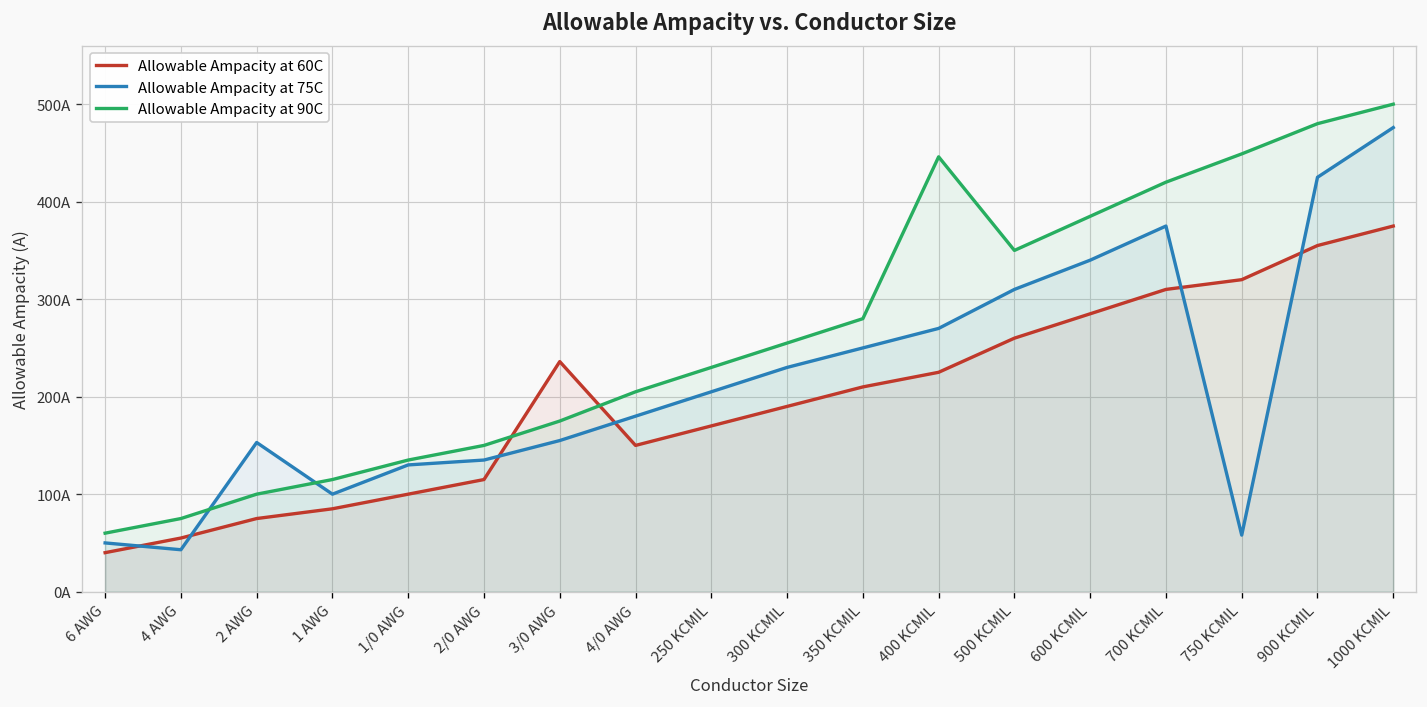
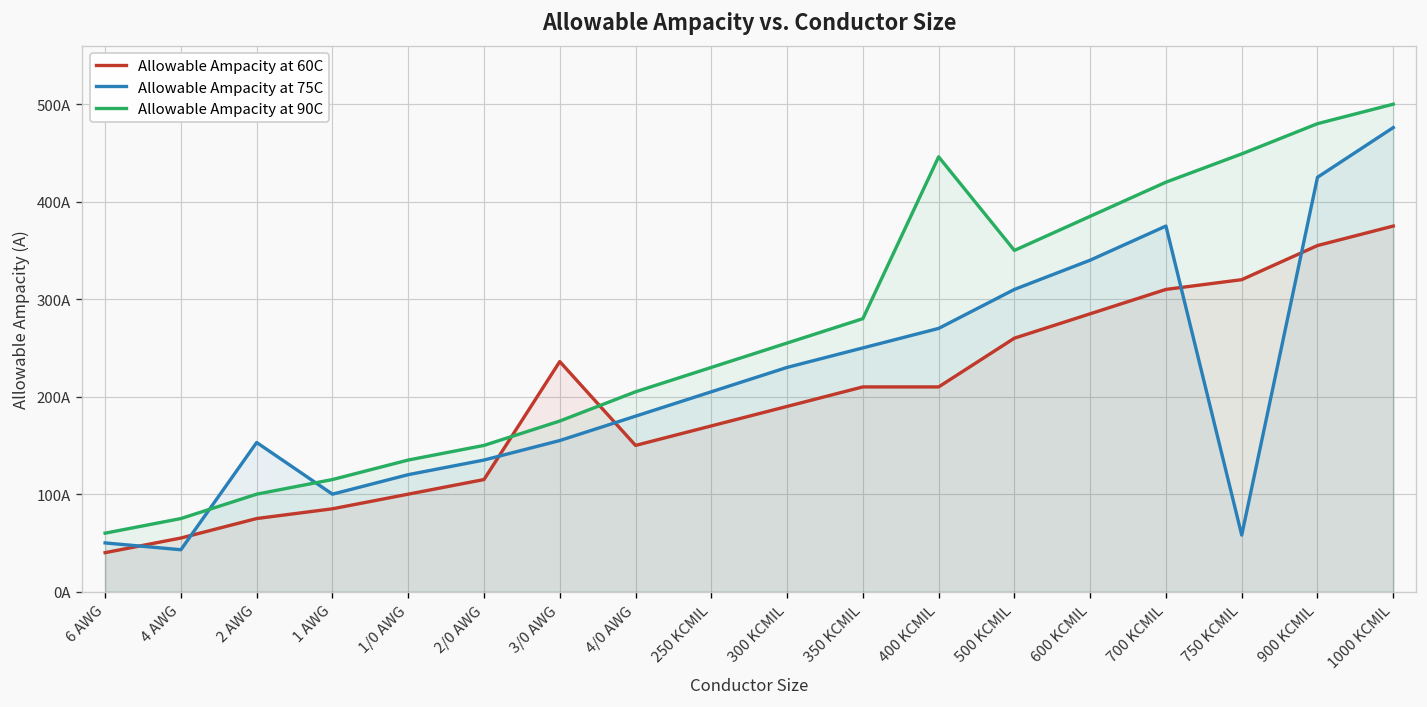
  {
    "Allowable Ampacity at 60C": {
      "6 AWG": "40A",
      "4 AWG": "60A",
      "2 AWG": "80A",
      "1 AWG": "90A",
      "1/0 AWG": "100A",
      "2/0 AWG": "120A",
      "3/0 AWG": "240A",
      "4/0 AWG": "150A",
      "250 KCMIL": "170A",
      "300 KCMIL": "190A",
      "350 KCMIL": "210A",
-     "400 KCMIL": "230A",
+     "400 KCMIL": "210A",
      "500 KCMIL": "260A",
      "600 KCMIL": "290A",
      "700 KCMIL": "310A",
      "750 KCMIL": "320A",
      "900 KCMIL": "360A",
      "1000 KCMIL": "380A"
    },
    "Allowable Ampacity at 75C": {
      "6 AWG": "50A",
      "4 AWG": "40A",
      "2 AWG": "150A",
      "1 AWG": "100A",
-     "1/0 AWG": "130A",
+     "1/0 AWG": "120A",
      "2/0 AWG": "140A",
      "3/0 AWG": "160A",
      "4/0 AWG": "180A",
      "250 KCMIL": "210A",
      "300 KCMIL": "230A",
      "350 KCMIL": "250A",
      "400 KCMIL": "270A",
      "500 KCMIL": "310A",
      "600 KCMIL": "340A",
      "700 KCMIL": "380A",
      "750 KCMIL": "60A",
      "900 KCMIL": "430A",
      "1000 KCMIL": "480A"
    },
    "Allowable Ampacity at 90C": {
      "6 AWG": "60A",
      "4 AWG": "80A",
      "2 AWG": "100A",
      "1 AWG": "120A",
      "1/0 AWG": "140A",
      "2/0 AWG": "150A",
      "3/0 AWG": "180A",
      "4/0 AWG": "210A",
      "250 KCMIL": "230A",
      "300 KCMIL": "260A",
      "350 KCMIL": "280A",
      "400 KCMIL": "450A",
      "500 KCMIL": "350A",
      "600 KCMIL": "390A",
      "700 KCMIL": "420A",
      "750 KCMIL": "450A",
      "900 KCMIL": "480A",
      "1000 KCMIL": "500A"
    }
  }
